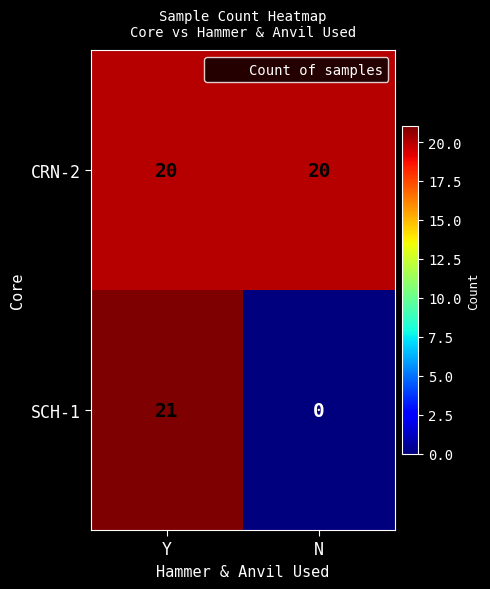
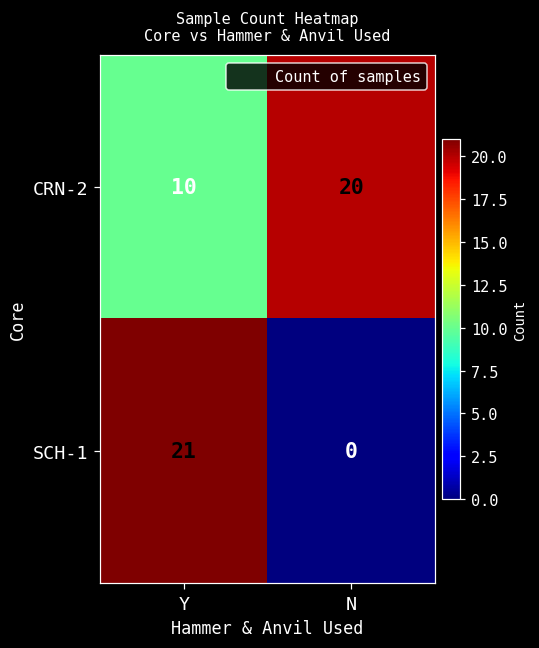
  {
    "CRN-2": {
-     "Y": 20,
+     "Y": 10,
      "N": 20
    },
    "SCH-1": {
      "Y": 21,
      "N": 0
    }
  }
